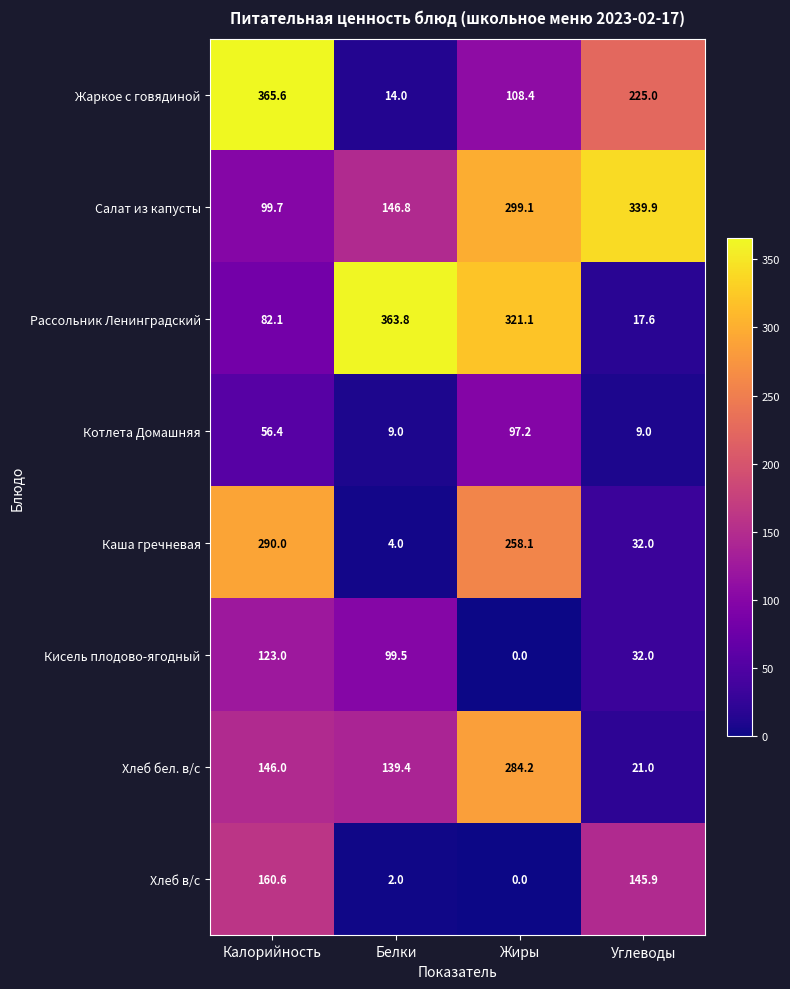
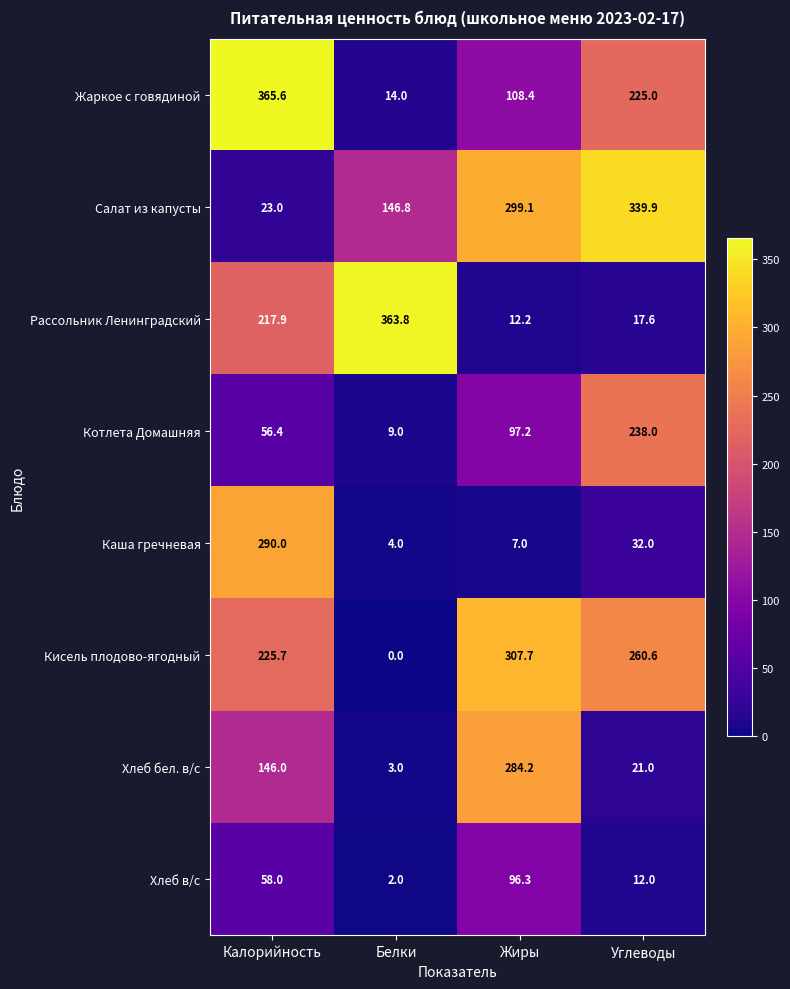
  {
    "Жаркое с говядиной": {
      "Калорийность": 365.6,
      "Белки": 14.0,
      "Жиры": 108.4,
      "Углеводы": 225.0
    },
    "Салат из капусты": {
-     "Калорийность": 99.7,
+     "Калорийность": 23.0,
      "Белки": 146.8,
      "Жиры": 299.1,
      "Углеводы": 339.9
    },
    "Рассольник Ленинградский": {
-     "Калорийность": 82.1,
+     "Калорийность": 217.9,
      "Белки": 363.8,
-     "Жиры": 321.1,
+     "Жиры": 12.2,
      "Углеводы": 17.6
    },
    "Котлета Домашняя": {
      "Калорийность": 56.4,
      "Белки": 9.0,
      "Жиры": 97.2,
-     "Углеводы": 9.0
+     "Углеводы": 238.0
    },
    "Каша гречневая": {
      "Калорийность": 290.0,
      "Белки": 4.0,
-     "Жиры": 258.1,
+     "Жиры": 7.0,
      "Углеводы": 32.0
    },
    "Кисель плодово-ягодный": {
-     "Калорийность": 123.0,
-     "Белки": 99.5,
-     "Жиры": 0.0,
-     "Углеводы": 32.0
+     "Калорийность": 225.7,
+     "Белки": 0.0,
+     "Жиры": 307.7,
+     "Углеводы": 260.6
    },
    "Хлеб бел. в/с": {
      "Калорийность": 146.0,
-     "Белки": 139.4,
+     "Белки": 3.0,
      "Жиры": 284.2,
      "Углеводы": 21.0
    },
    "Хлеб в/с": {
-     "Калорийность": 160.6,
+     "Калорийность": 58.0,
      "Белки": 2.0,
-     "Жиры": 0.0,
-     "Углеводы": 145.9
+     "Жиры": 96.3,
+     "Углеводы": 12.0
    }
  }
